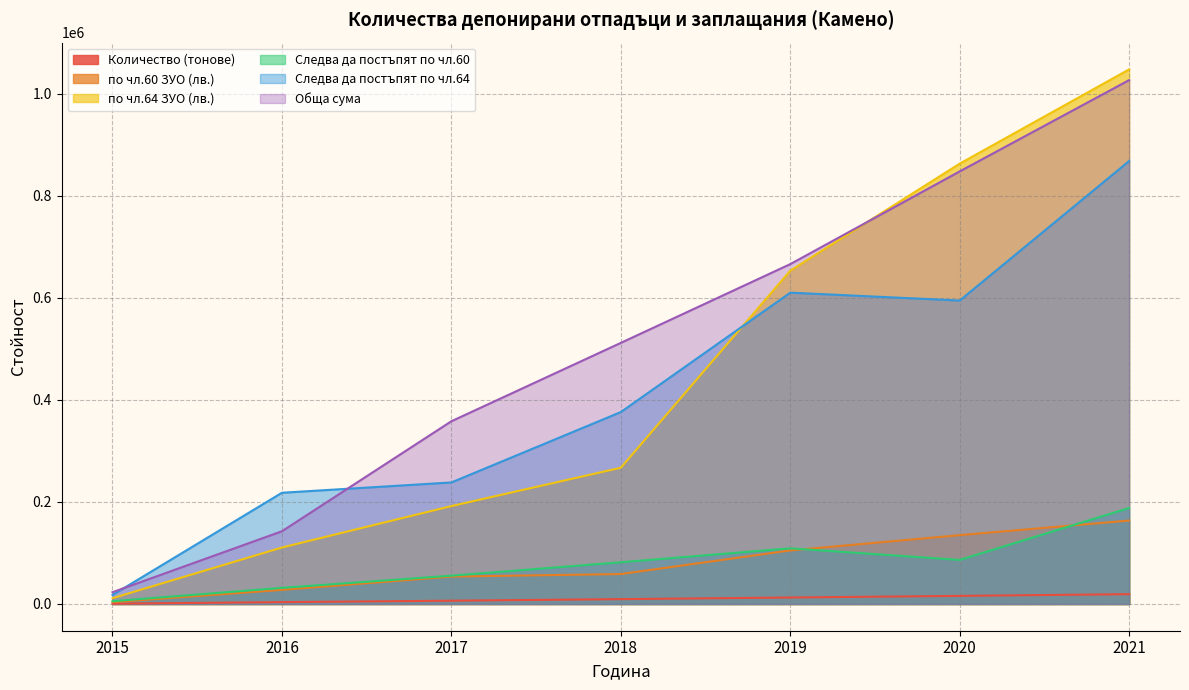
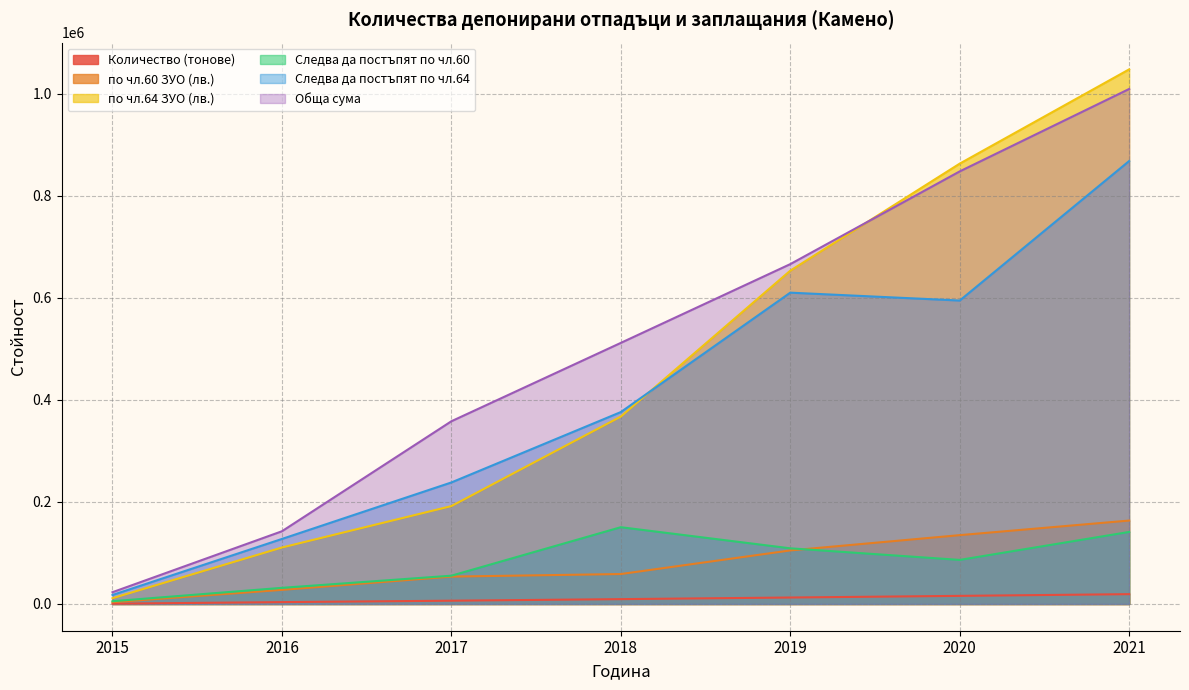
  {
    "по чл.64 ЗУО (лв.)": {
      "2015": 10000,
      "2016": 110000,
      "2017": 190000,
-     "2018": 270000,
+     "2018": 370000,
      "2019": 650000,
      "2020": 860000,
      "2021": 1050000
    },
    "Следва да постъпят по чл.60": {
-     "2018": 80000,
+     "2018": 150000,
      "2020": 90000,
-     "2021": 190000
+     "2021": 140000
    },
    "Следва да постъпят по чл.64": {
      "2015": 20000,
-     "2016": 220000,
+     "2016": 130000,
      "2017": 240000,
      "2018": 380000,
      "2019": 610000,
      "2020": 590000,
      "2021": 870000
    },
    "Обща сума": {
      "2015": 20000,
      "2016": 140000,
      "2017": 360000,
      "2018": 510000,
      "2019": 670000,
      "2020": 850000,
-     "2021": 1030000
+     "2021": 1010000
    }
  }
